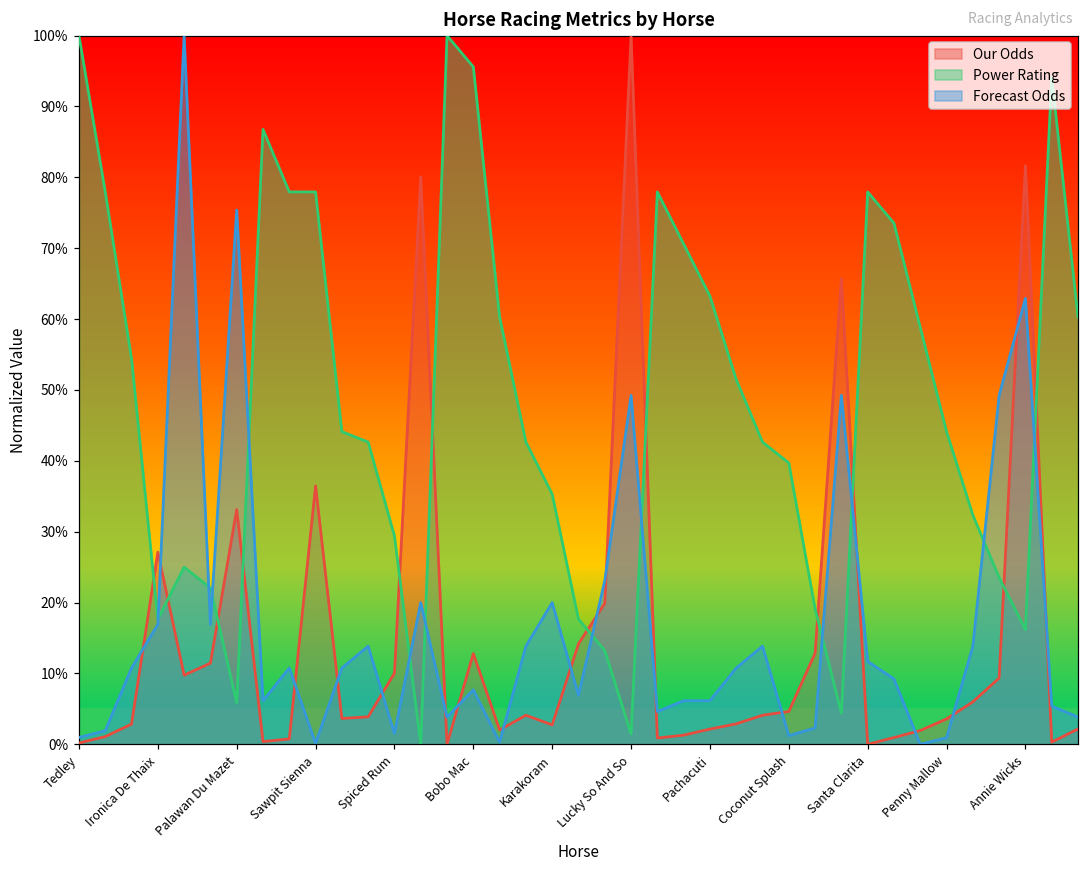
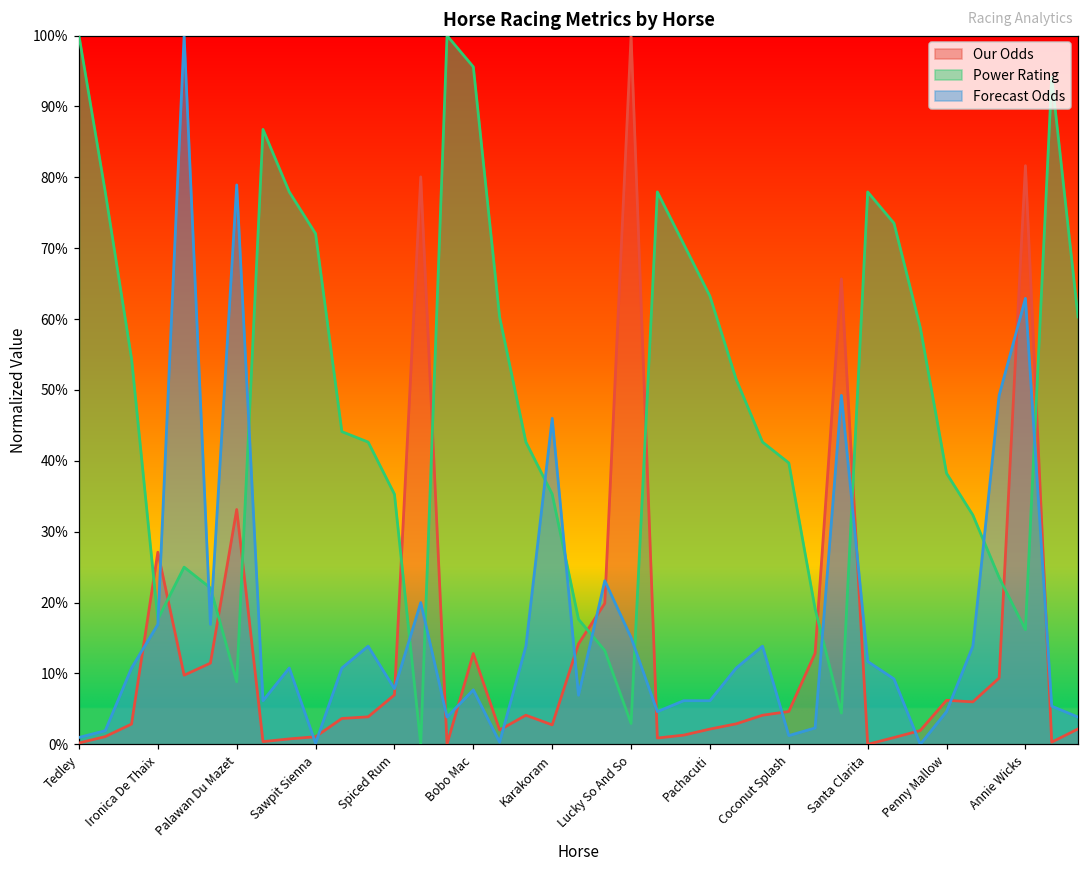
  {
    "Our Odds": {
      "Tedley": "0%",
      "Ironica De Thaix": "27%",
      "Palawan Du Mazet": "33%",
-     "Sawpit Sienna": "36%",
-     "Spiced Rum": "10%",
+     "Sawpit Sienna": "1%",
+     "Spiced Rum": "7%",
      "Bobo Mac": "13%",
      "Karakoram": "3%",
      "Lucky So And So": "100%",
      "Pachacuti": "2%",
      "Coconut Splash": "5%",
      "Santa Clarita": "0%",
-     "Penny Mallow": "4%",
+     "Penny Mallow": "6%",
      "Annie Wicks": "82%"
    },
    "Power Rating": {
      "Tedley": "100%",
      "Ironica De Thaix": "18%",
-     "Palawan Du Mazet": "6%",
-     "Sawpit Sienna": "78%",
-     "Spiced Rum": "29%",
+     "Palawan Du Mazet": "9%",
+     "Sawpit Sienna": "72%",
+     "Spiced Rum": "35%",
      "Bobo Mac": "96%",
      "Karakoram": "35%",
-     "Lucky So And So": "1%",
+     "Lucky So And So": "3%",
      "Pachacuti": "63%",
      "Coconut Splash": "40%",
      "Santa Clarita": "78%",
-     "Penny Mallow": "44%",
+     "Penny Mallow": "38%",
      "Annie Wicks": "16%"
    },
    "Forecast Odds": {
      "Tedley": "1%",
      "Ironica De Thaix": "17%",
-     "Palawan Du Mazet": "75%",
+     "Palawan Du Mazet": "79%",
      "Sawpit Sienna": "0%",
-     "Spiced Rum": "2%",
+     "Spiced Rum": "8%",
      "Bobo Mac": "8%",
-     "Karakoram": "20%",
-     "Lucky So And So": "49%",
+     "Karakoram": "46%",
+     "Lucky So And So": "15%",
      "Pachacuti": "6%",
      "Coconut Splash": "1%",
      "Santa Clarita": "12%",
-     "Penny Mallow": "1%",
+     "Penny Mallow": "5%",
      "Annie Wicks": "63%"
    }
  }
